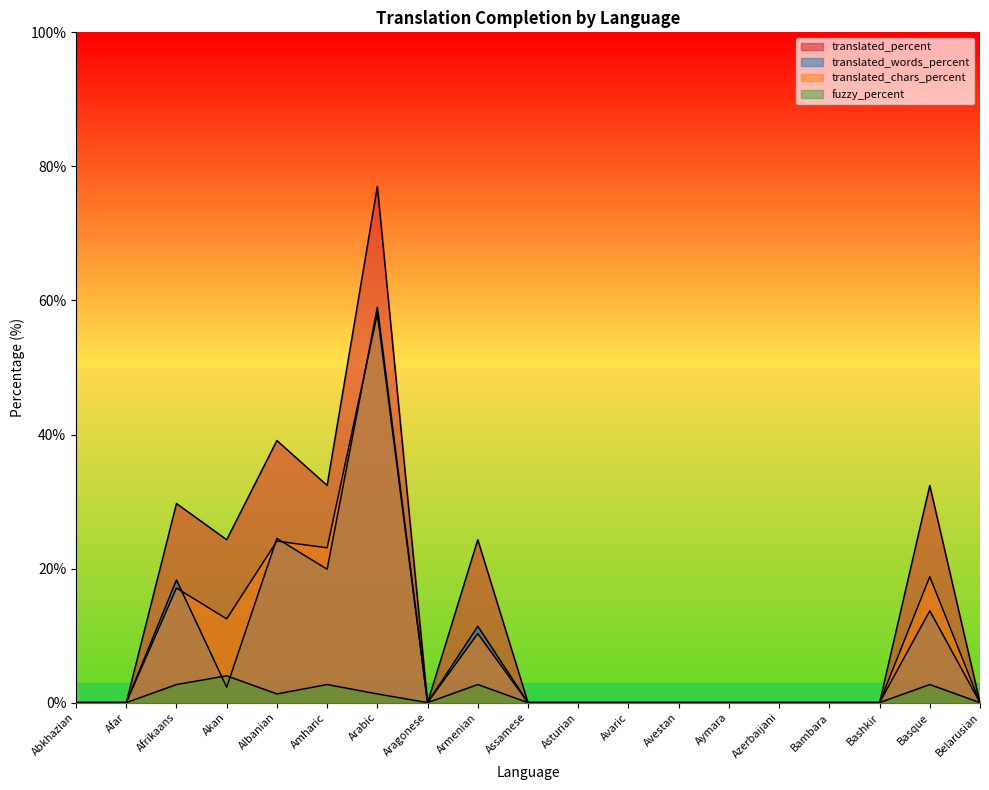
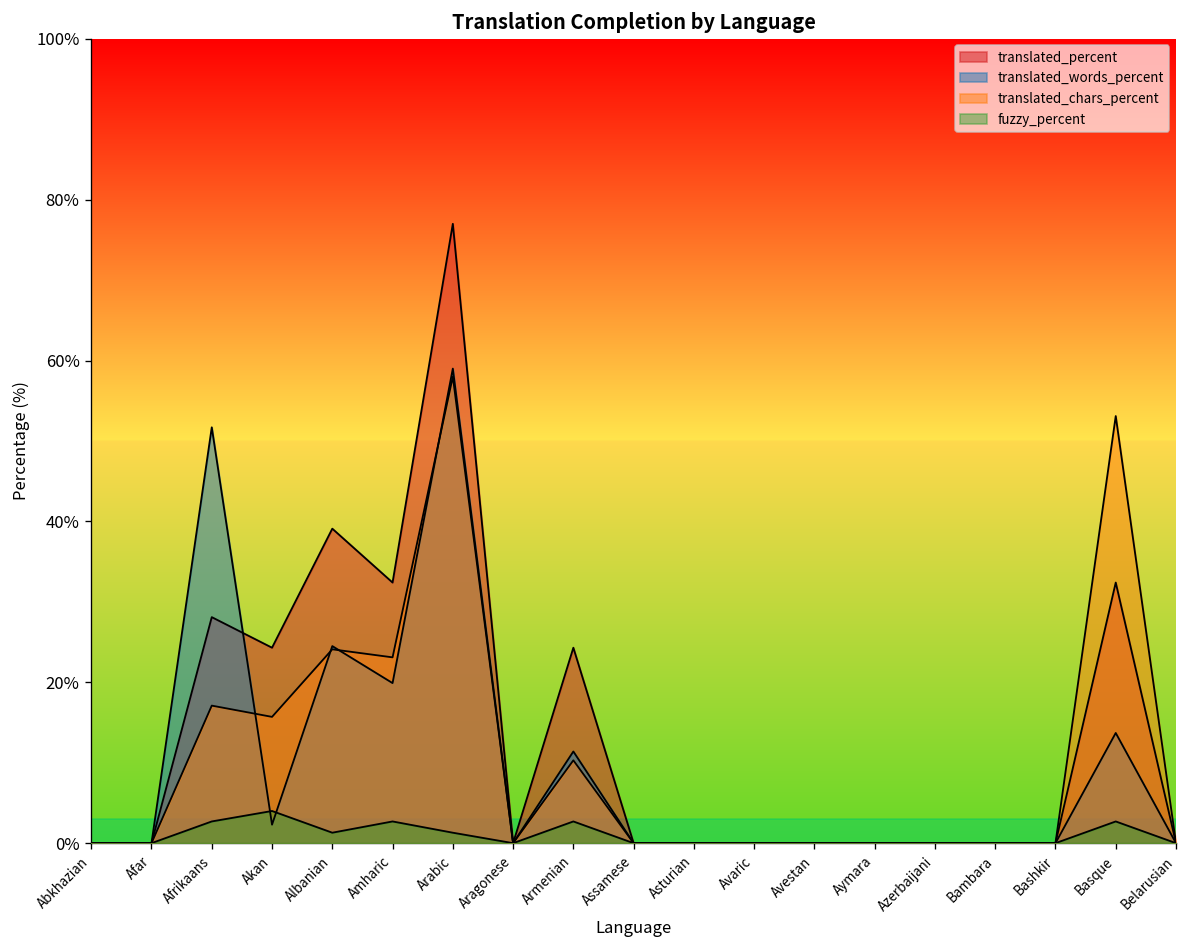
  {
    "translated_percent": {
-     "Afrikaans": "30%",
+     "Afrikaans": "28%",
      "Akan": "24%",
      "Albanian": "39%",
      "Amharic": "32%",
      "Arabic": "77%",
      "Armenian": "24%",
      "Basque": "32%"
    },
    "translated_words_percent": {
-     "Afrikaans": "18%",
+     "Afrikaans": "52%",
      "Akan": "2%",
      "Albanian": "25%",
      "Amharic": "20%",
      "Arabic": "59%",
      "Armenian": "11%",
      "Basque": "14%"
    },
    "translated_chars_percent": {
      "Afrikaans": "17%",
-     "Akan": "13%",
+     "Akan": "16%",
      "Albanian": "24%",
      "Amharic": "23%",
      "Arabic": "58%",
      "Armenian": "10%",
-     "Basque": "19%"
+     "Basque": "53%"
    },
    "fuzzy_percent": {
      "Afrikaans": "3%",
      "Akan": "4%",
      "Albanian": "1%",
      "Amharic": "3%",
      "Arabic": "1%",
      "Armenian": "3%",
      "Basque": "3%"
    }
  }
